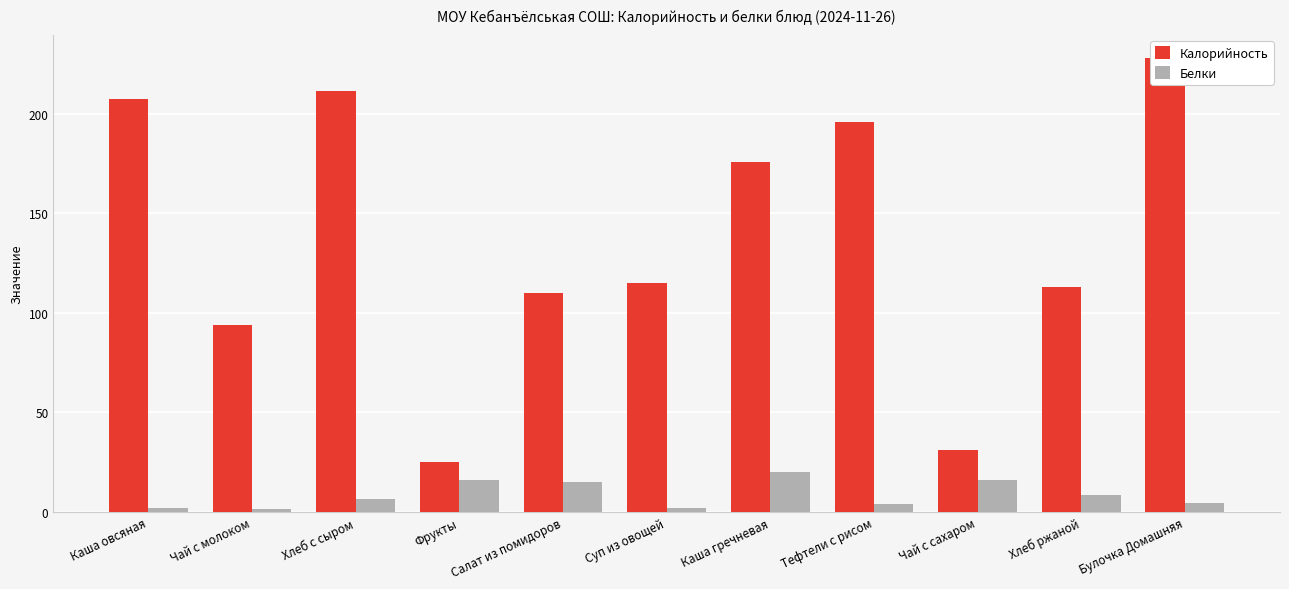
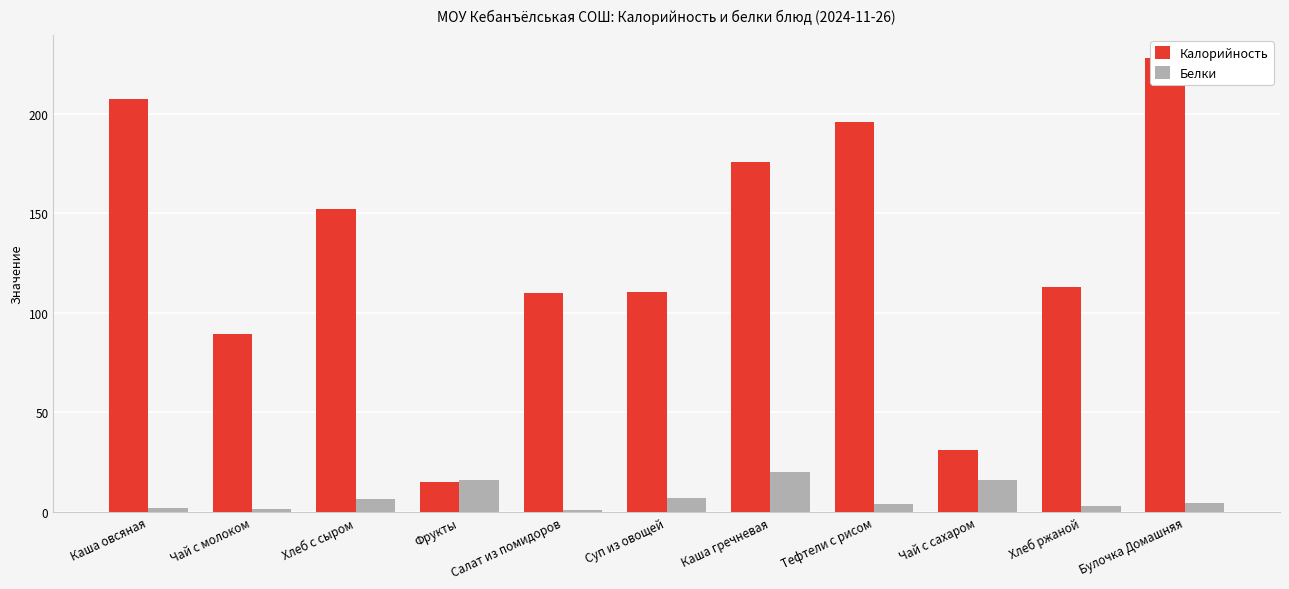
  {
    "Калорийность": {
      "Каша овсяная": 207,
-     "Чай с молоком": 94,
-     "Хлеб с сыром": 212,
-     "Фрукты": 25,
+     "Чай с молоком": 89,
+     "Хлеб с сыром": 152,
+     "Фрукты": 15,
      "Салат из помидоров": 110,
-     "Суп из овощей": 115,
+     "Суп из овощей": 110,
      "Каша гречневая": 176,
      "Тефтели с рисом": 196,
      "Чай с сахаром": 31,
      "Хлеб ржаной": 113
    },
    "Белки": {
      "Каша овсяная": 2,
      "Чай с молоком": 1,
      "Хлеб с сыром": 7,
      "Фрукты": 16,
-     "Салат из помидоров": 15,
-     "Суп из овощей": 2,
+     "Салат из помидоров": 1,
+     "Суп из овощей": 7,
      "Каша гречневая": 20,
      "Тефтели с рисом": 4,
      "Чай с сахаром": 16,
-     "Хлеб ржаной": 9,
+     "Хлеб ржаной": 3,
      "Булочка Домашняя": 4
    }
  }
